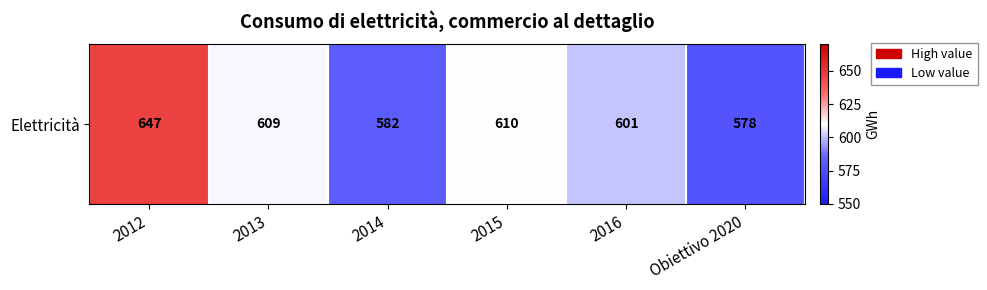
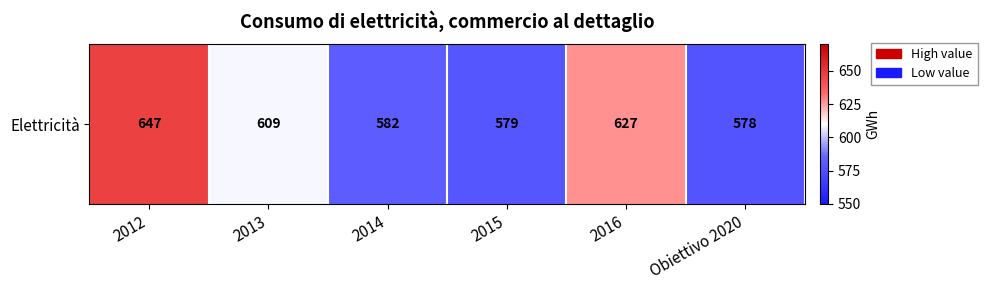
  {
    "Elettricità": {
      "2012": 647,
      "2013": 609,
      "2014": 582,
-     "2015": 610,
-     "2016": 601,
+     "2015": 579,
+     "2016": 627,
      "Obiettivo 2020": 578
    }
  }
